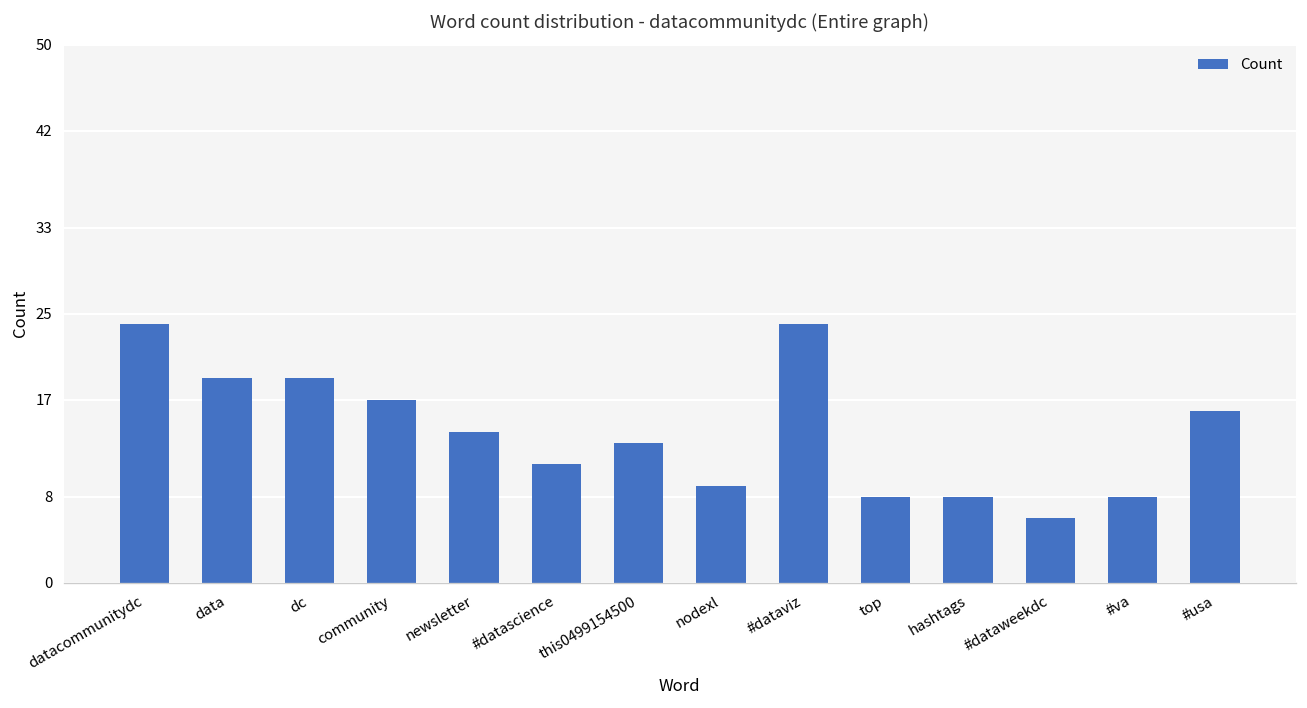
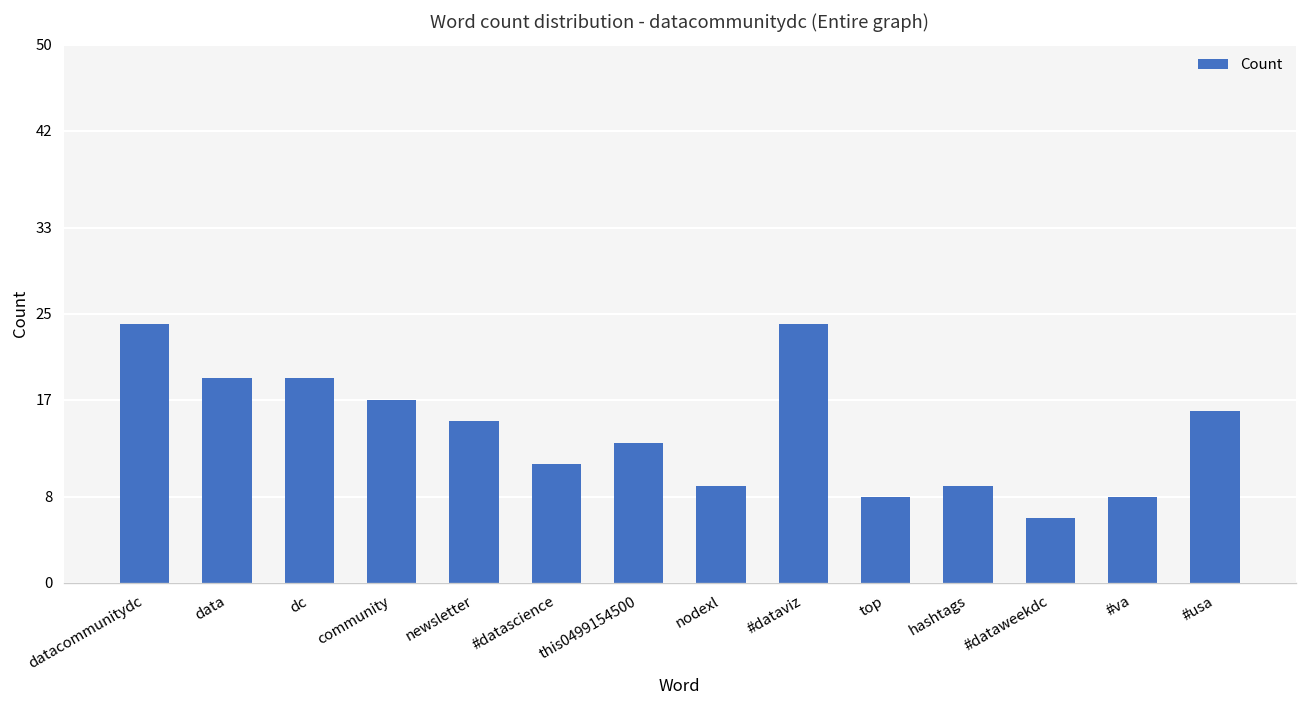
  {
    "datacommunitydc": 24,
    "data": 19,
    "dc": 19,
    "community": 17,
-   "newsletter": 14,
+   "newsletter": 15,
    "#datascience": 11,
    "this0499154500": 13,
    "nodexl": 9,
    "#dataviz": 24,
    "top": 8,
-   "hashtags": 8,
+   "hashtags": 9,
    "#dataweekdc": 6,
    "#va": 8,
    "#usa": 16
  }
